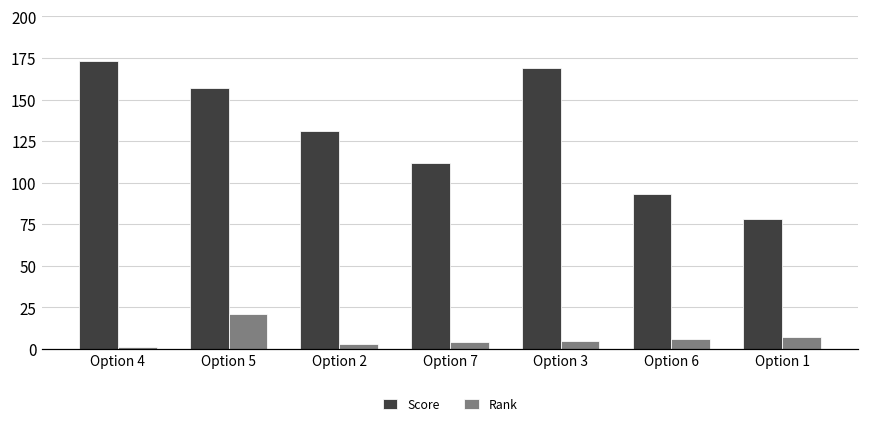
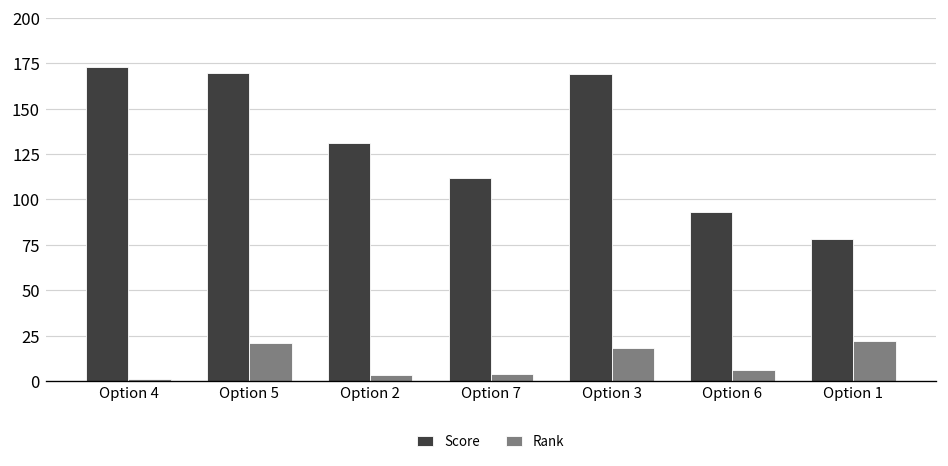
  {
    "Score": {
      "Option 4": 173,
-     "Option 5": 157,
+     "Option 5": 170,
      "Option 2": 131,
      "Option 7": 112,
      "Option 3": 169,
      "Option 6": 93,
      "Option 1": 78
    },
    "Rank": {
      "Option 5": 21,
      "Option 2": 3,
      "Option 7": 4,
-     "Option 3": 5,
+     "Option 3": 18,
      "Option 6": 6,
-     "Option 1": 7
+     "Option 1": 22
    }
  }
